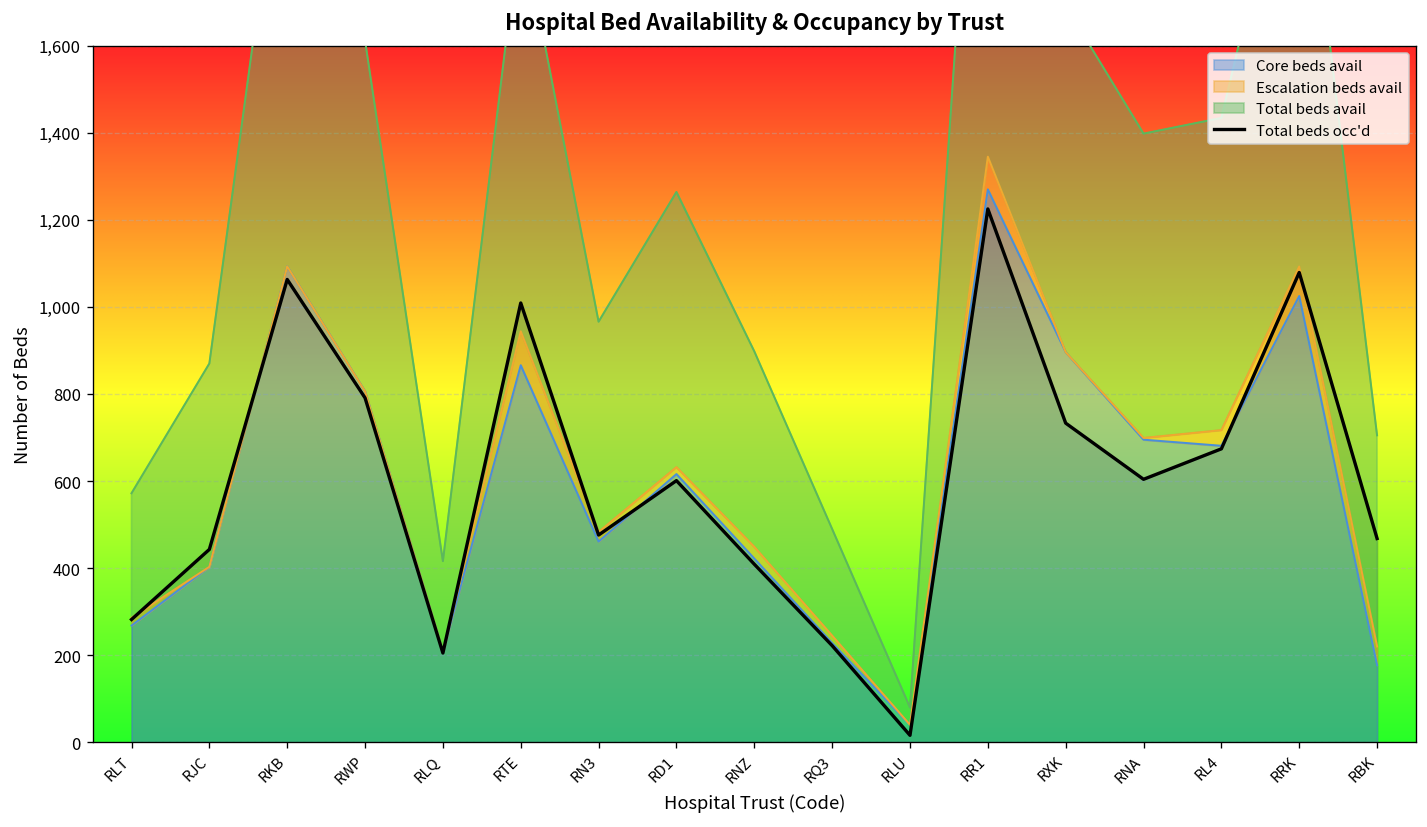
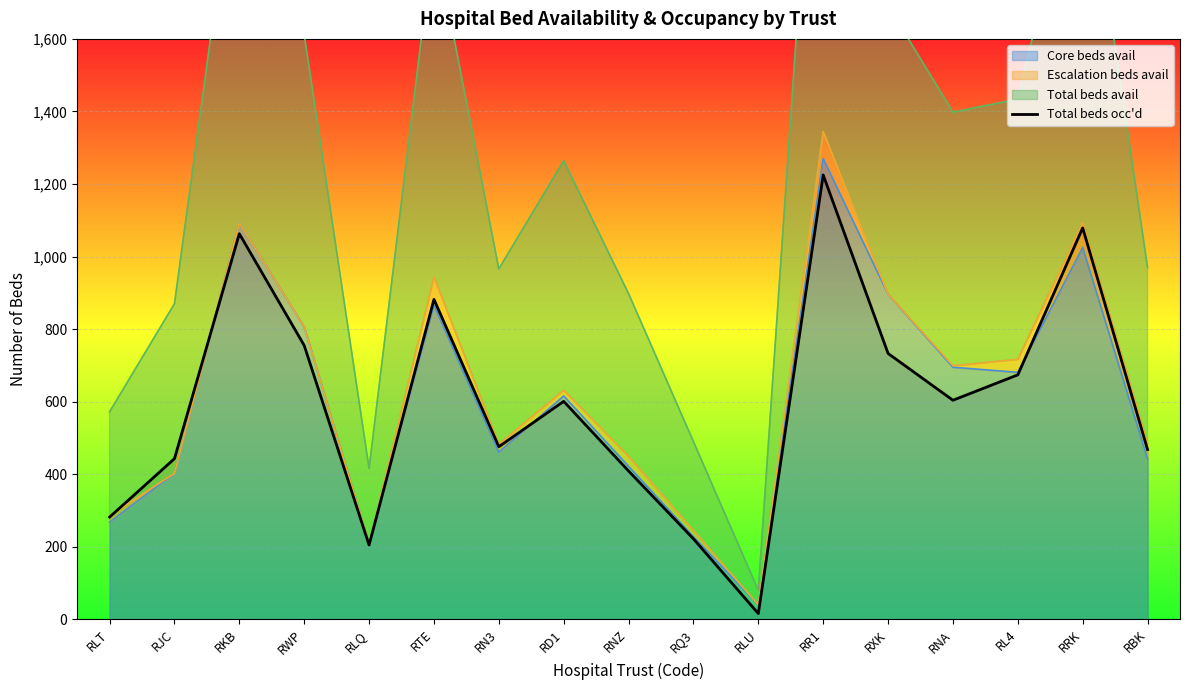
  {
    "Core beds avail": {
      "RLT": "270",
      "RTE": "870",
      "RN3": "460",
      "RD1": "620",
      "RNZ": "420",
      "RR1": "1,270",
      "RL4": "680",
      "RRK": "1,030",
-     "RBK": "180"
+     "RBK": "440"
    },
    "Escalation beds avail": {
      "RTE": "940",
      "RD1": "630",
      "RNZ": "450",
      "RQ3": "250",
      "RR1": "1,350",
      "RL4": "720",
      "RRK": "1,090"
    },
    "Total beds avail": {
      "RBK": "490"
    },
    "Total beds occ'd": {
      "RJC": "440",
      "RKB": "1,060",
-     "RWP": "790",
-     "RTE": "1,010",
+     "RWP": "760",
+     "RTE": "880",
      "RD1": "600",
      "RNZ": "410",
      "RLU": "20",
      "RR1": "1,230",
      "RXK": "730",
      "RNA": "600",
      "RL4": "670",
      "RRK": "1,080",
      "RBK": "470"
    }
  }
